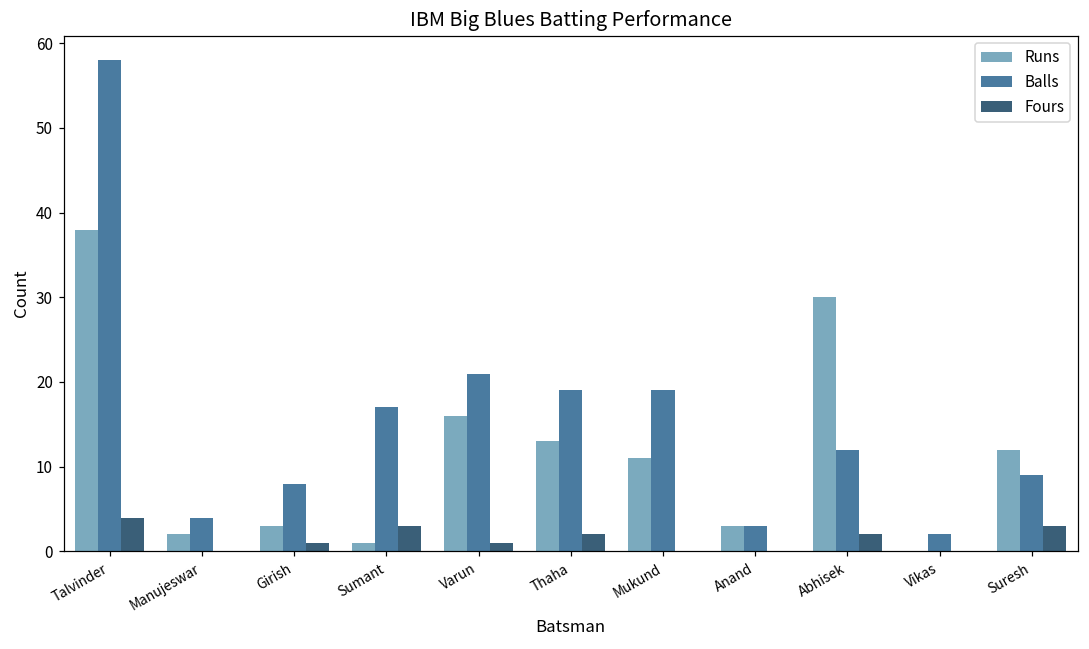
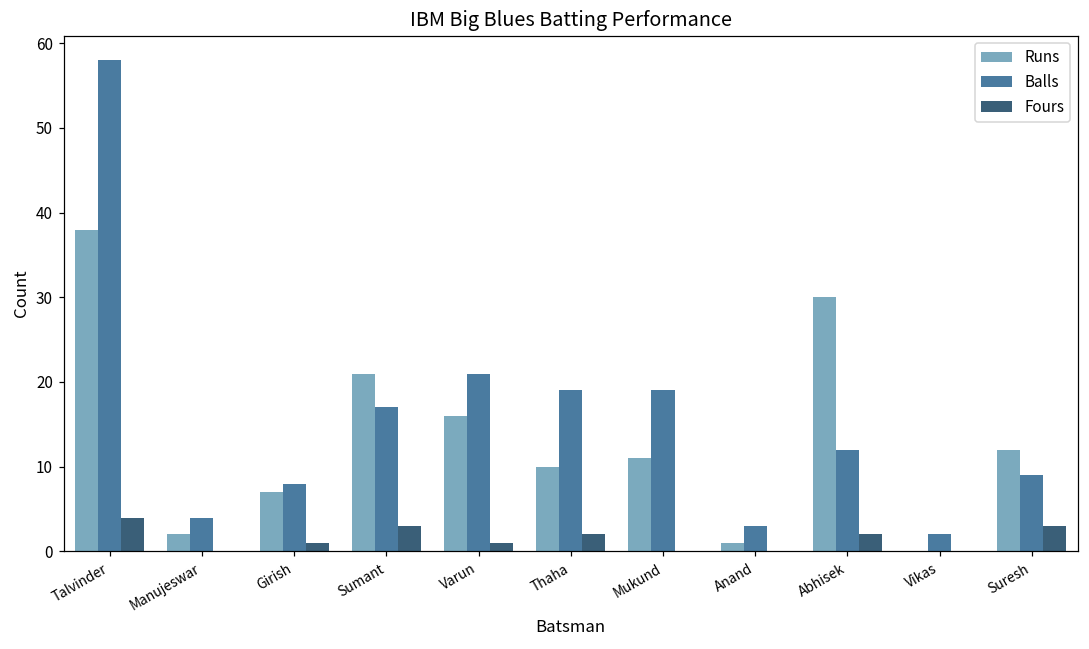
  {
    "Runs": {
      "Talvinder": 38,
      "Manujeswar": 2,
-     "Girish": 3,
-     "Sumant": 1,
+     "Girish": 7,
+     "Sumant": 21,
      "Varun": 16,
-     "Thaha": 13,
+     "Thaha": 10,
      "Mukund": 11,
-     "Anand": 3,
+     "Anand": 1,
      "Abhisek": 30,
      "Vikas": 0,
      "Suresh": 12
    }
  }
